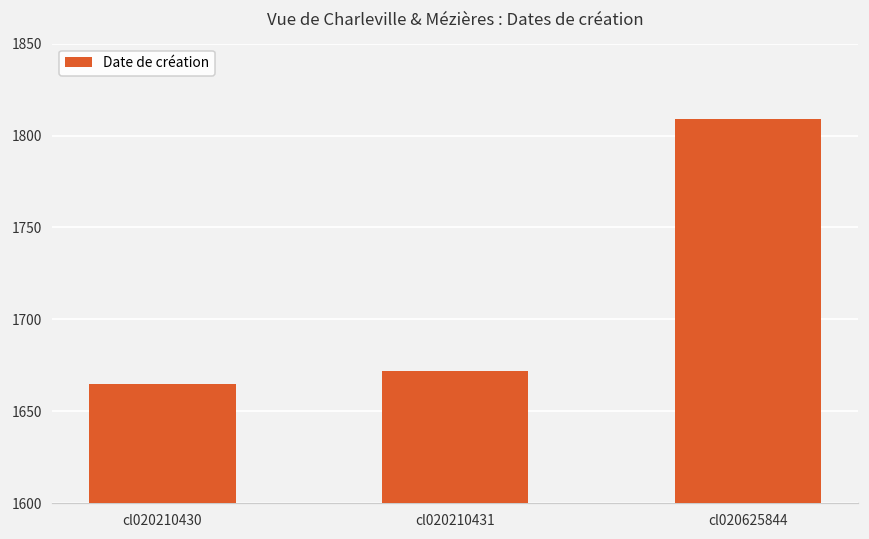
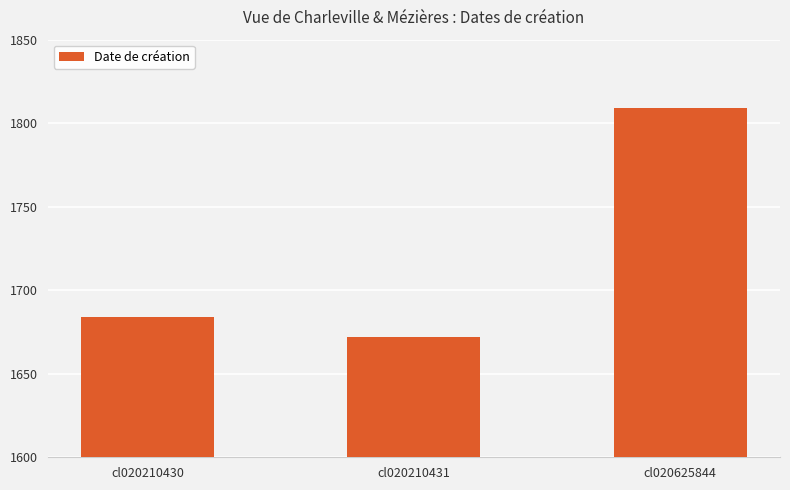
  {
-   "cl020210430": 1665,
+   "cl020210430": 1684,
    "cl020210431": 1672,
    "cl020625844": 1809
  }
